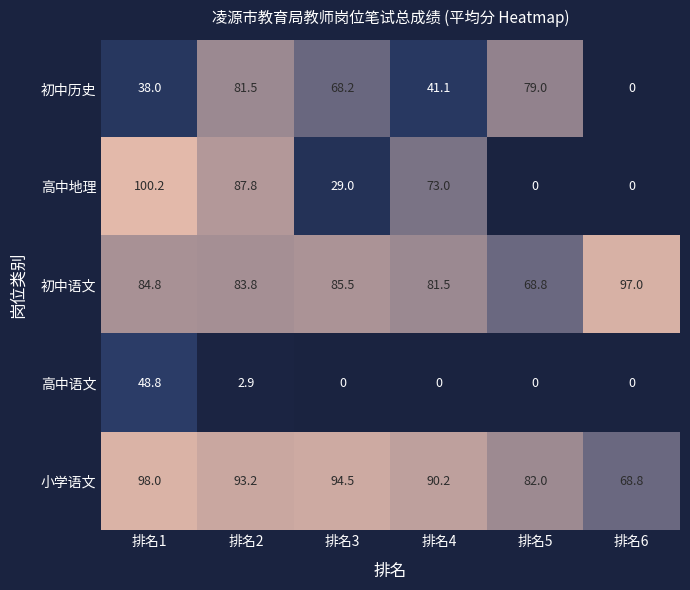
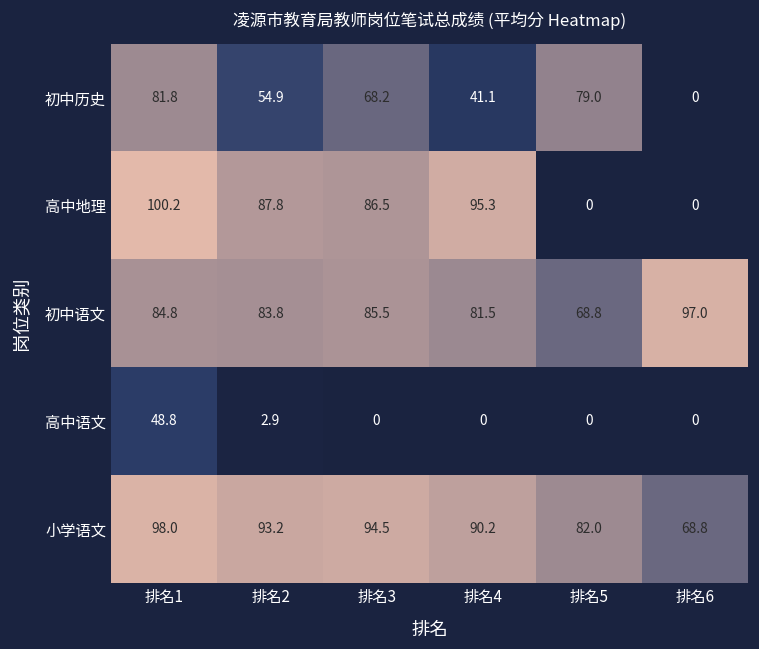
  {
    "初中历史": {
-     "排名1": 38.0,
-     "排名2": 81.5,
+     "排名1": 81.8,
+     "排名2": 54.9,
      "排名3": 68.2,
      "排名4": 41.1,
      "排名5": 79.0,
      "排名6": 0
    },
    "高中地理": {
      "排名1": 100.2,
      "排名2": 87.8,
-     "排名3": 29.0,
-     "排名4": 73.0,
+     "排名3": 86.5,
+     "排名4": 95.3,
      "排名5": 0,
      "排名6": 0
    },
    "初中语文": {
      "排名1": 84.8,
      "排名2": 83.8,
      "排名3": 85.5,
      "排名4": 81.5,
      "排名5": 68.8,
      "排名6": 97.0
    },
    "高中语文": {
      "排名1": 48.8,
      "排名2": 2.9,
      "排名3": 0,
      "排名4": 0,
      "排名5": 0,
      "排名6": 0
    },
    "小学语文": {
      "排名1": 98.0,
      "排名2": 93.2,
      "排名3": 94.5,
      "排名4": 90.2,
      "排名5": 82.0,
      "排名6": 68.8
    }
  }
